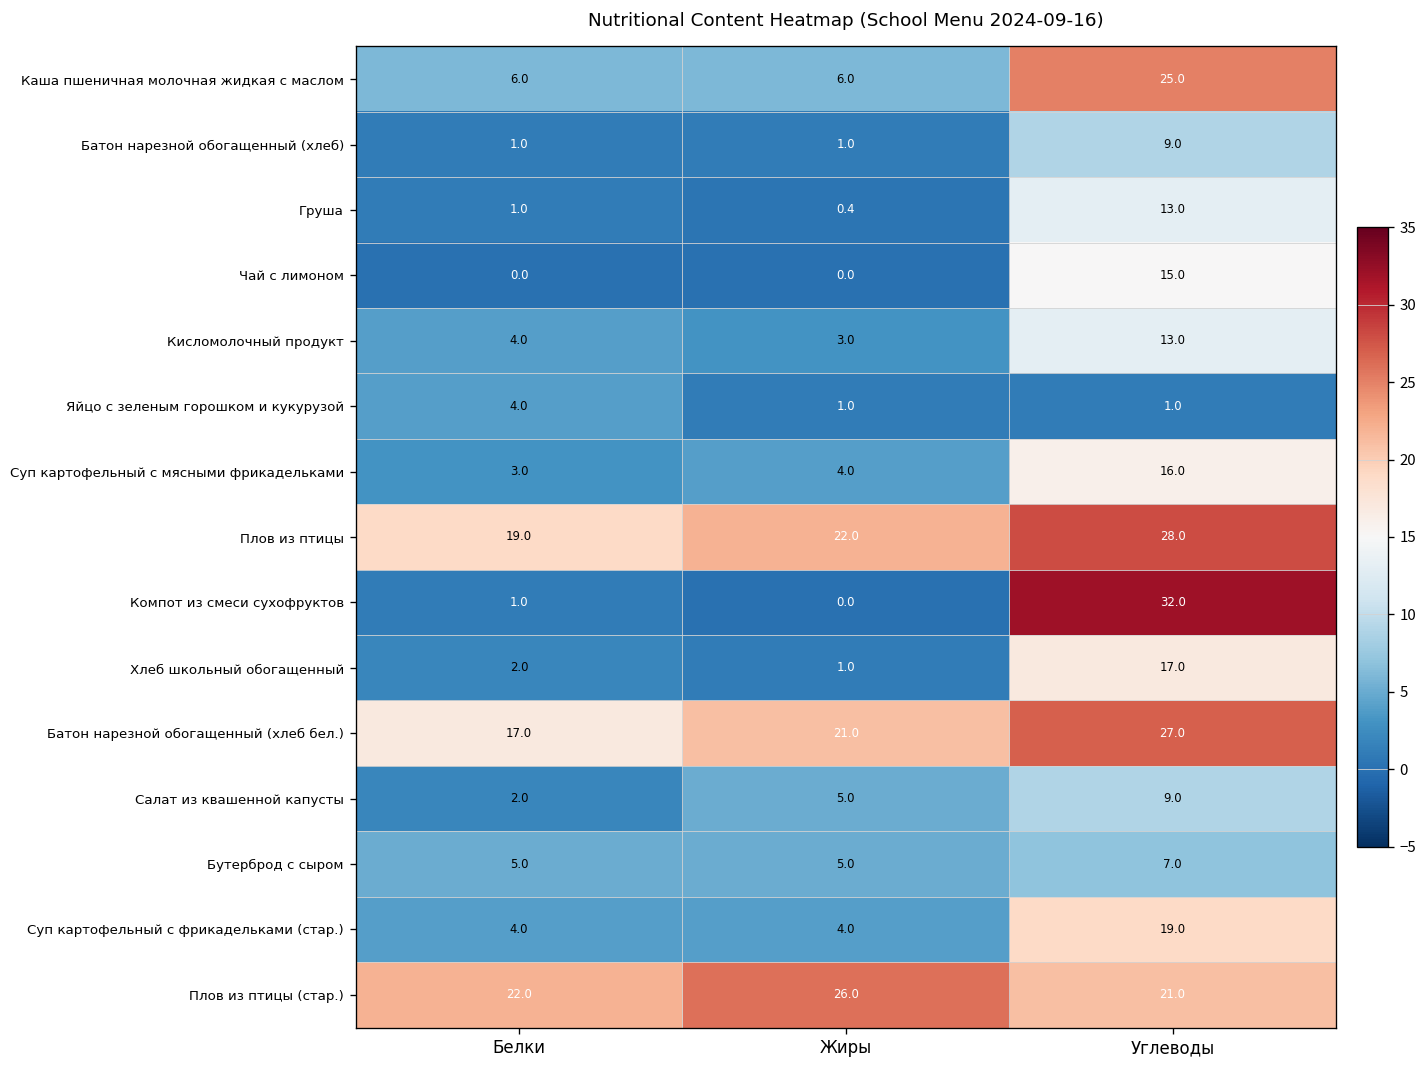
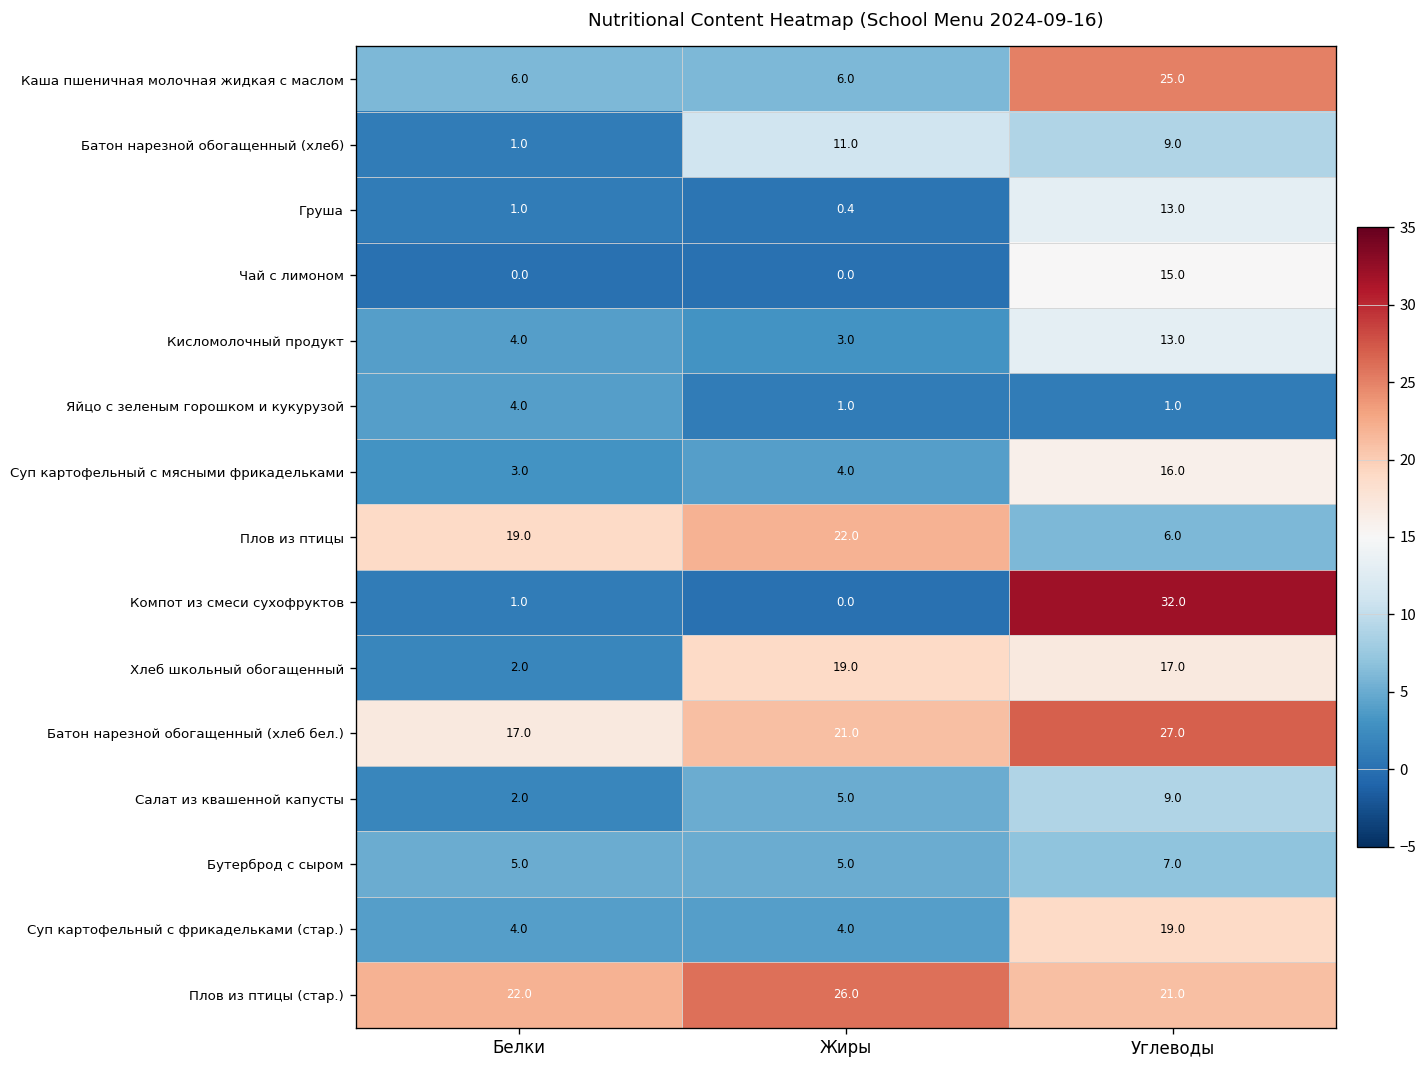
  {
    "Каша пшеничная молочная жидкая с маслом": {
      "Белки": 6.0,
      "Жиры": 6.0,
      "Углеводы": 25.0
    },
    "Батон нарезной обогащенный (хлеб)": {
      "Белки": 1.0,
-     "Жиры": 1.0,
+     "Жиры": 11.0,
      "Углеводы": 9.0
    },
    "Груша": {
      "Белки": 1.0,
      "Жиры": 0.4,
      "Углеводы": 13.0
    },
    "Чай с лимоном": {
      "Белки": 0.0,
      "Жиры": 0.0,
      "Углеводы": 15.0
    },
    "Кисломолочный продукт": {
      "Белки": 4.0,
      "Жиры": 3.0,
      "Углеводы": 13.0
    },
    "Яйцо с зеленым горошком и кукурузой": {
      "Белки": 4.0,
      "Жиры": 1.0,
      "Углеводы": 1.0
    },
    "Суп картофельный с мясными фрикадельками": {
      "Белки": 3.0,
      "Жиры": 4.0,
      "Углеводы": 16.0
    },
    "Плов из птицы": {
      "Белки": 19.0,
      "Жиры": 22.0,
-     "Углеводы": 28.0
+     "Углеводы": 6.0
    },
    "Компот из смеси сухофруктов": {
      "Белки": 1.0,
      "Жиры": 0.0,
      "Углеводы": 32.0
    },
    "Хлеб школьный обогащенный": {
      "Белки": 2.0,
-     "Жиры": 1.0,
+     "Жиры": 19.0,
      "Углеводы": 17.0
    },
    "Батон нарезной обогащенный (хлеб бел.)": {
      "Белки": 17.0,
      "Жиры": 21.0,
      "Углеводы": 27.0
    },
    "Салат из квашенной капусты": {
      "Белки": 2.0,
      "Жиры": 5.0,
      "Углеводы": 9.0
    },
    "Бутерброд с сыром": {
      "Белки": 5.0,
      "Жиры": 5.0,
      "Углеводы": 7.0
    },
    "Суп картофельный с фрикадельками (стар.)": {
      "Белки": 4.0,
      "Жиры": 4.0,
      "Углеводы": 19.0
    },
    "Плов из птицы (стар.)": {
      "Белки": 22.0,
      "Жиры": 26.0,
      "Углеводы": 21.0
    }
  }
